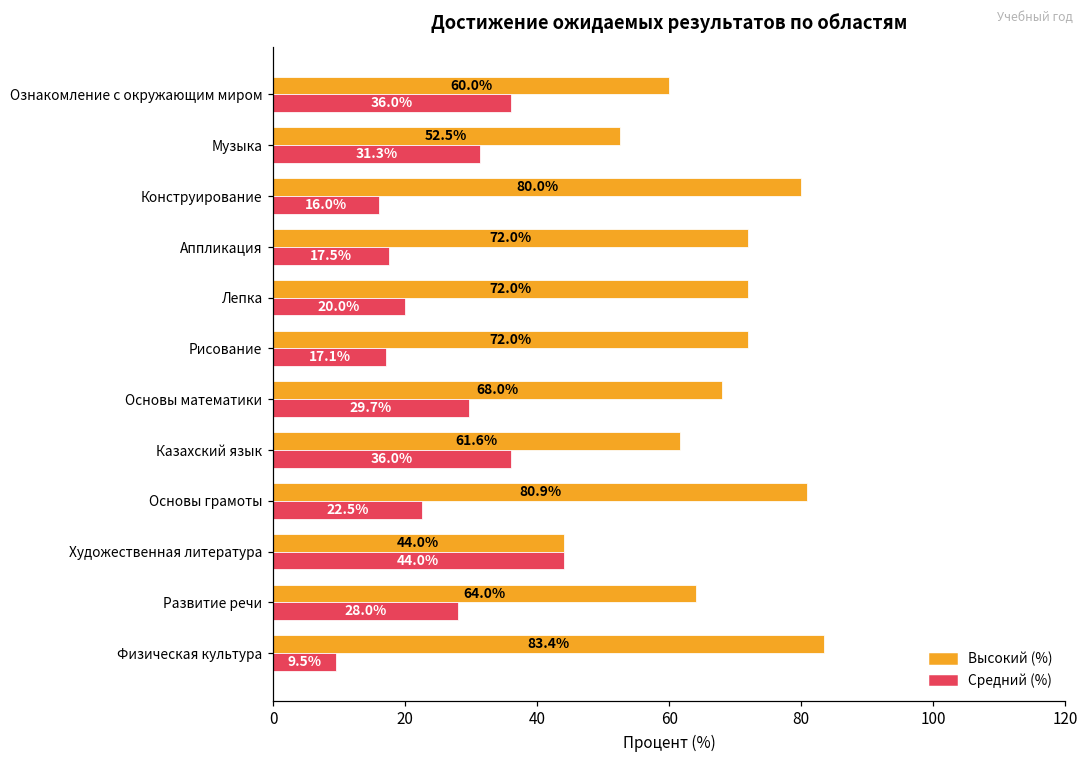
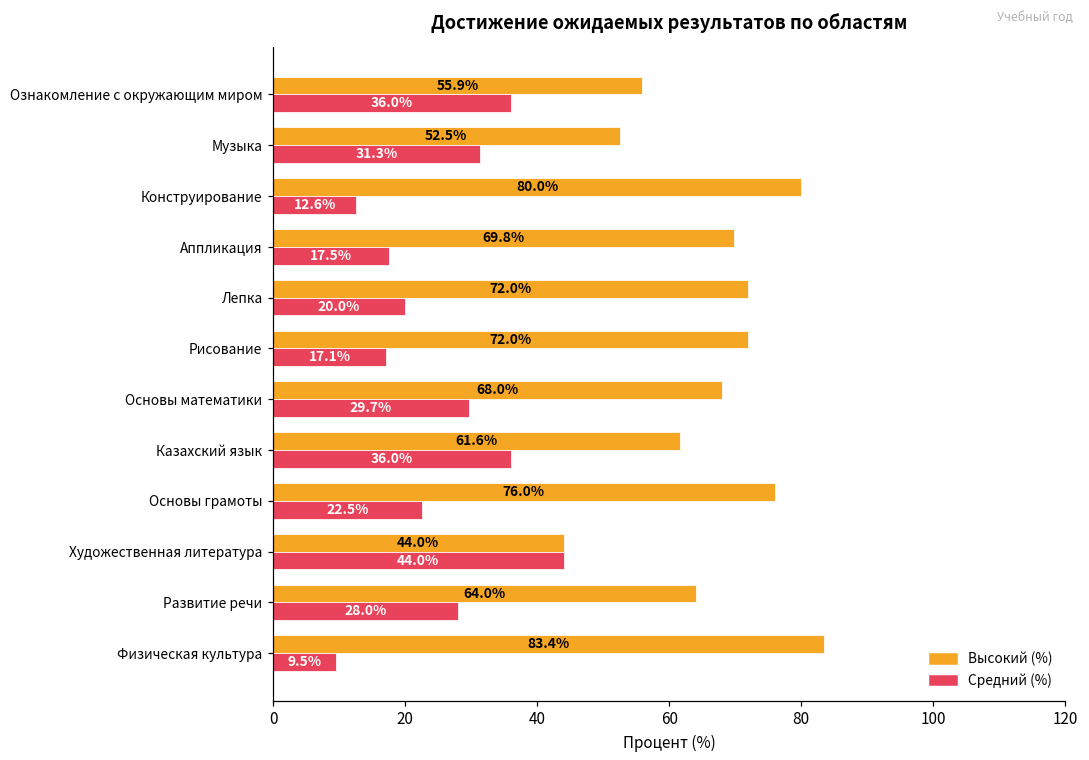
  {
    "Высокий (%)": {
-     "Ознакомление с окружающим миром": "60.0%",
+     "Ознакомление с окружающим миром": "55.9%",
      "Музыка": "52.5%",
      "Конструирование": "80.0%",
-     "Аппликация": "72.0%",
+     "Аппликация": "69.8%",
      "Лепка": "72.0%",
      "Рисование": "72.0%",
      "Основы математики": "68.0%",
      "Казахский язык": "61.6%",
-     "Основы грамоты": "80.9%",
+     "Основы грамоты": "76.0%",
      "Художественная литература": "44.0%",
      "Развитие речи": "64.0%",
      "Физическая культура": "83.4%"
    },
    "Средний (%)": {
      "Ознакомление с окружающим миром": "36.0%",
      "Музыка": "31.3%",
-     "Конструирование": "16.0%",
+     "Конструирование": "12.6%",
      "Аппликация": "17.5%",
      "Лепка": "20.0%",
      "Рисование": "17.1%",
      "Основы математики": "29.7%",
      "Казахский язык": "36.0%",
      "Основы грамоты": "22.5%",
      "Художественная литература": "44.0%",
      "Развитие речи": "28.0%",
      "Физическая культура": "9.5%"
    }
  }
